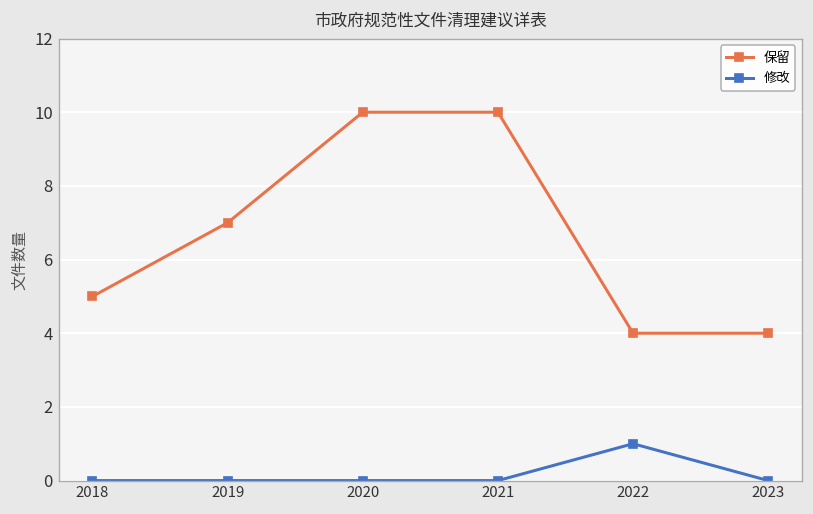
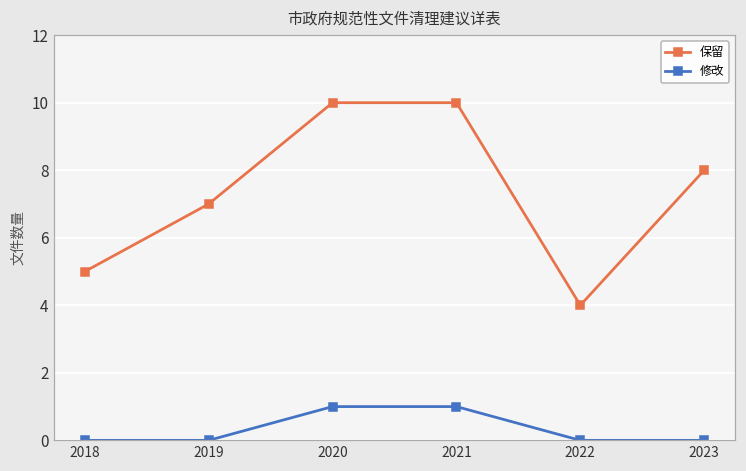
  {
    "保留": {
      "2018": 5,
      "2019": 7,
      "2020": 10,
      "2021": 10,
      "2022": 4,
-     "2023": 4
+     "2023": 8
    },
    "修改": {
      "2018": 0,
      "2019": 0,
-     "2020": 0,
-     "2021": 0,
-     "2022": 1,
+     "2020": 1,
+     "2021": 1,
+     "2022": 0,
      "2023": 0
    }
  }
